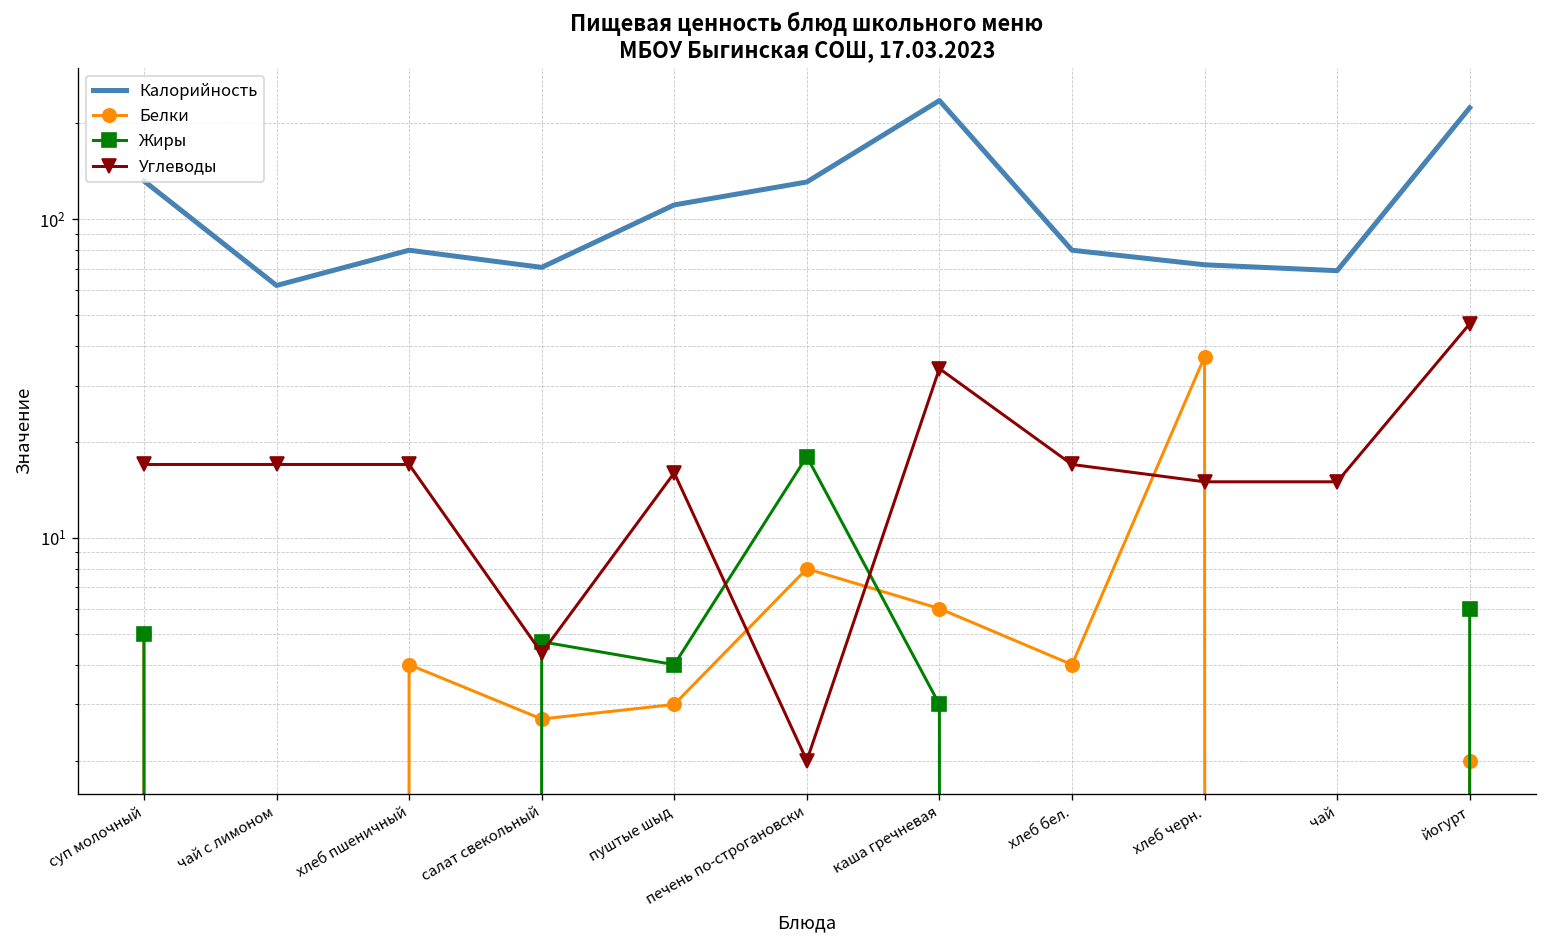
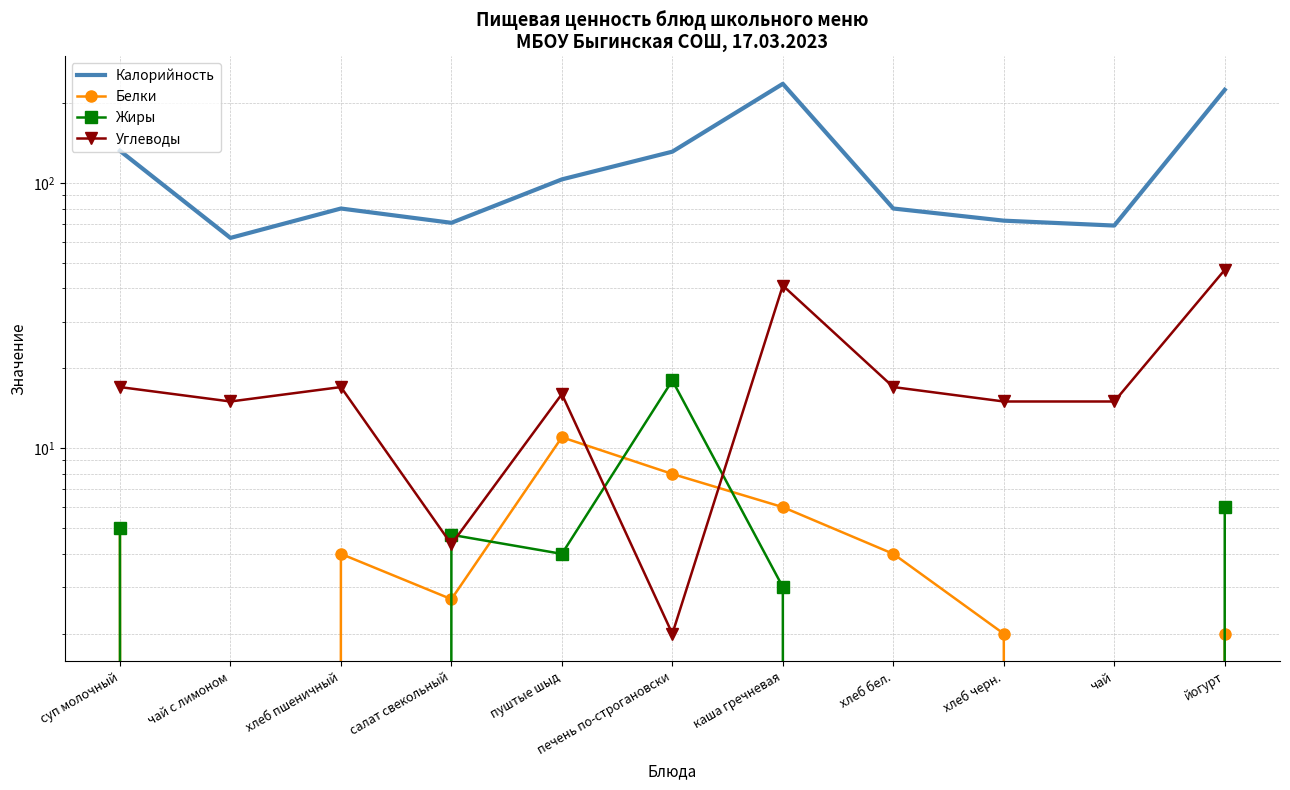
  {
    "Калорийность": {
      "чай с лимоном": 62,
      "хлеб пшеничный": 80,
      "салат свекольный": 71,
-     "пуштые шыд": 111,
+     "пуштые шыд": 103,
      "печень по-строгановски": 130,
      "каша гречневая": 240,
      "хлеб бел.": 80,
      "хлеб черн.": 72,
      "чай": 69,
      "йогурт": 220
    },
    "Белки": {
      "хлеб пшеничный": 4,
      "салат свекольный": 2.7,
-     "пуштые шыд": 3,
+     "пуштые шыд": 11,
      "печень по-строгановски": 8,
      "каша гречневая": 6,
      "хлеб бел.": 4,
-     "хлеб черн.": 37,
+     "хлеб черн.": 2,
      "йогурт": 2
    },
    "Жиры": {
      "салат свекольный": 4.7,
      "пуштые шыд": 4,
      "печень по-строгановски": 18,
      "каша гречневая": 3,
      "йогурт": 6
    },
    "Углеводы": {
      "суп молочный": 17,
-     "чай с лимоном": 17,
+     "чай с лимоном": 15,
      "хлеб пшеничный": 17,
      "салат свекольный": 4.4,
      "пуштые шыд": 16,
      "печень по-строгановски": 2,
-     "каша гречневая": 34,
+     "каша гречневая": 41,
      "хлеб бел.": 17,
      "хлеб черн.": 15,
      "чай": 15,
      "йогурт": 47
    }
  }
